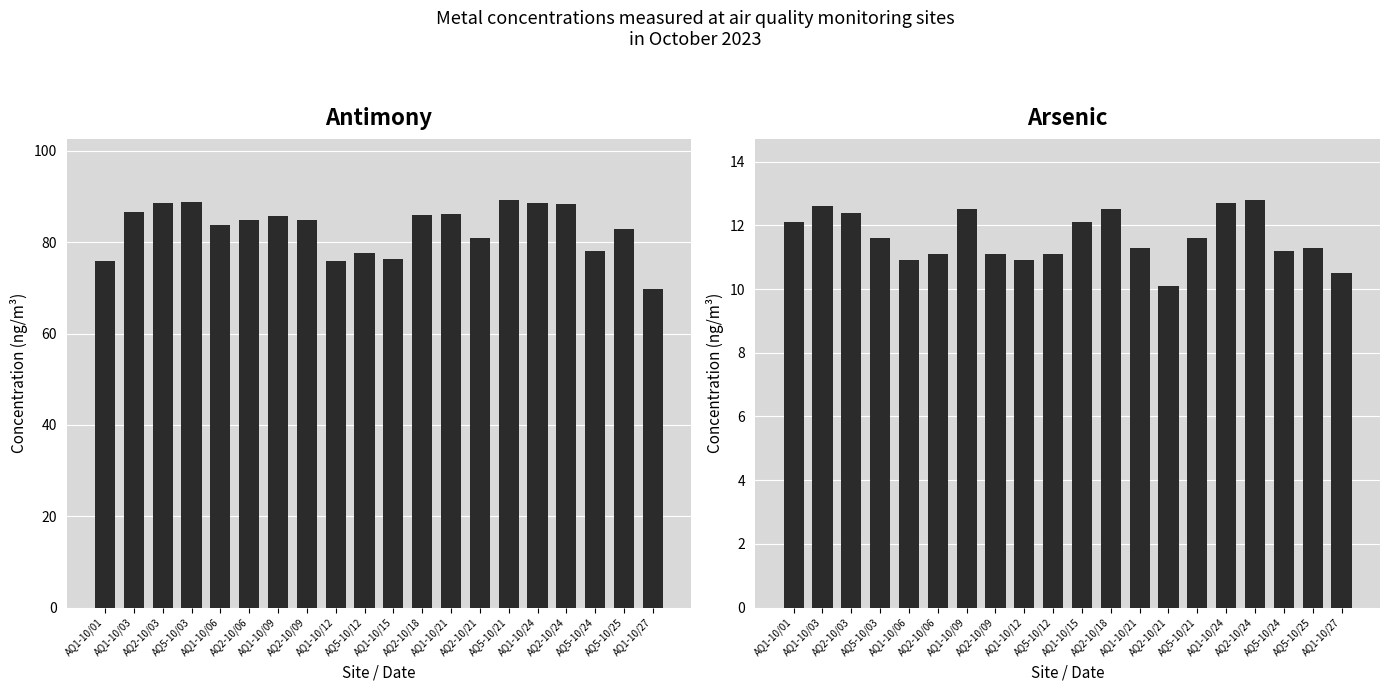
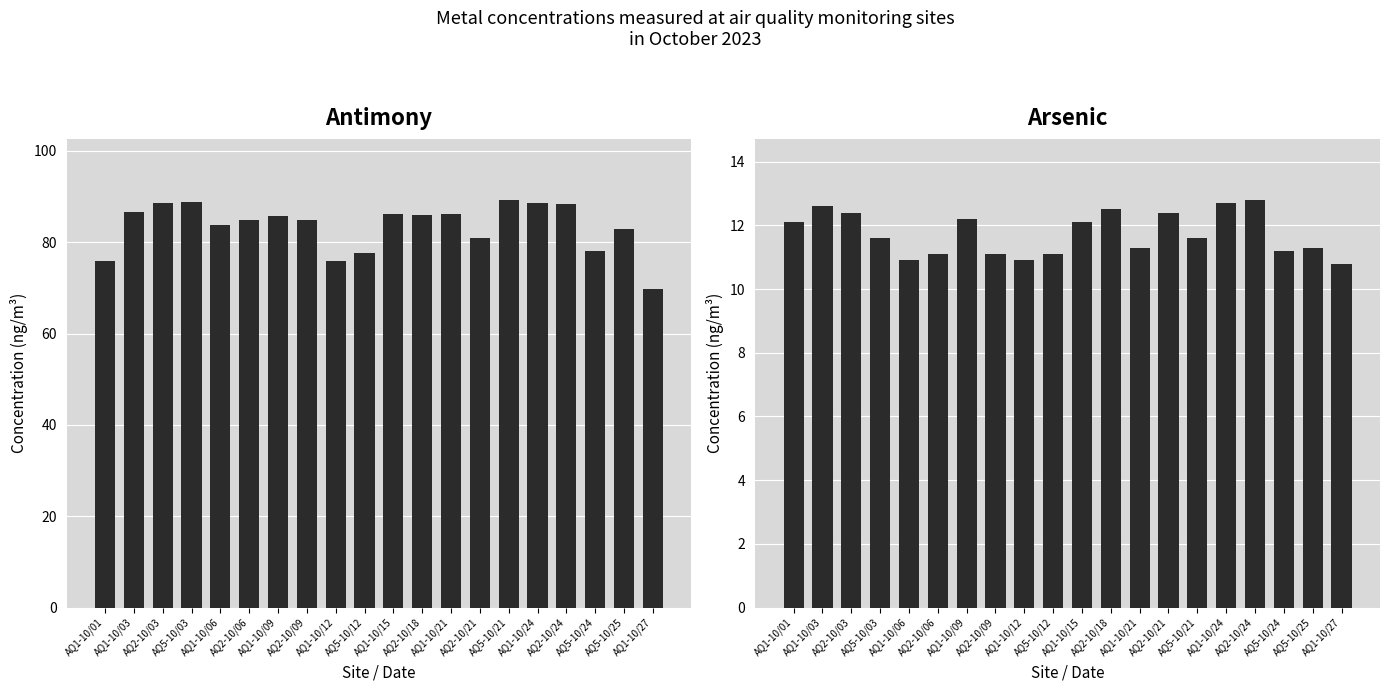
  {
    "Antimony": {
      "AQ1-10/01": 76,
      "AQ1-10/03": 87,
      "AQ2-10/03": 89,
      "AQ5-10/03": 89,
      "AQ1-10/06": 84,
      "AQ2-10/06": 85,
      "AQ1-10/09": 86,
      "AQ2-10/09": 85,
      "AQ1-10/12": 76,
      "AQ5-10/12": 78,
-     "AQ1-10/15": 76,
+     "AQ1-10/15": 86,
      "AQ2-10/18": 86,
      "AQ1-10/21": 86,
      "AQ2-10/21": 81,
      "AQ5-10/21": 89,
      "AQ1-10/24": 89,
      "AQ2-10/24": 88,
      "AQ5-10/24": 78,
      "AQ5-10/25": 83,
      "AQ1-10/27": 70
    },
    "Arsenic": {
      "AQ1-10/01": 12.1,
      "AQ1-10/03": 12.6,
      "AQ2-10/03": 12.4,
      "AQ5-10/03": 11.6,
      "AQ1-10/06": 10.9,
      "AQ2-10/06": 11.1,
-     "AQ1-10/09": 12.5,
+     "AQ1-10/09": 12.2,
      "AQ2-10/09": 11.1,
      "AQ1-10/12": 10.9,
      "AQ5-10/12": 11.1,
      "AQ1-10/15": 12.1,
      "AQ2-10/18": 12.5,
      "AQ1-10/21": 11.3,
-     "AQ2-10/21": 10.1,
+     "AQ2-10/21": 12.4,
      "AQ5-10/21": 11.6,
      "AQ1-10/24": 12.7,
      "AQ2-10/24": 12.8,
      "AQ5-10/24": 11.2,
      "AQ5-10/25": 11.3,
-     "AQ1-10/27": 10.5
+     "AQ1-10/27": 10.8
    }
  }
